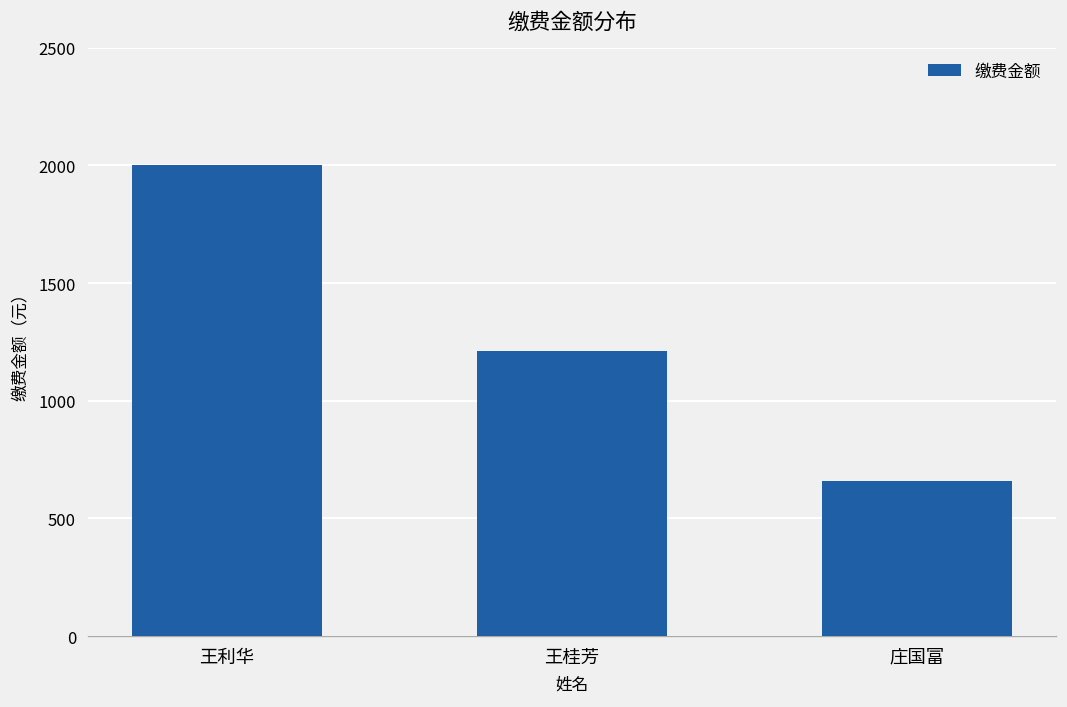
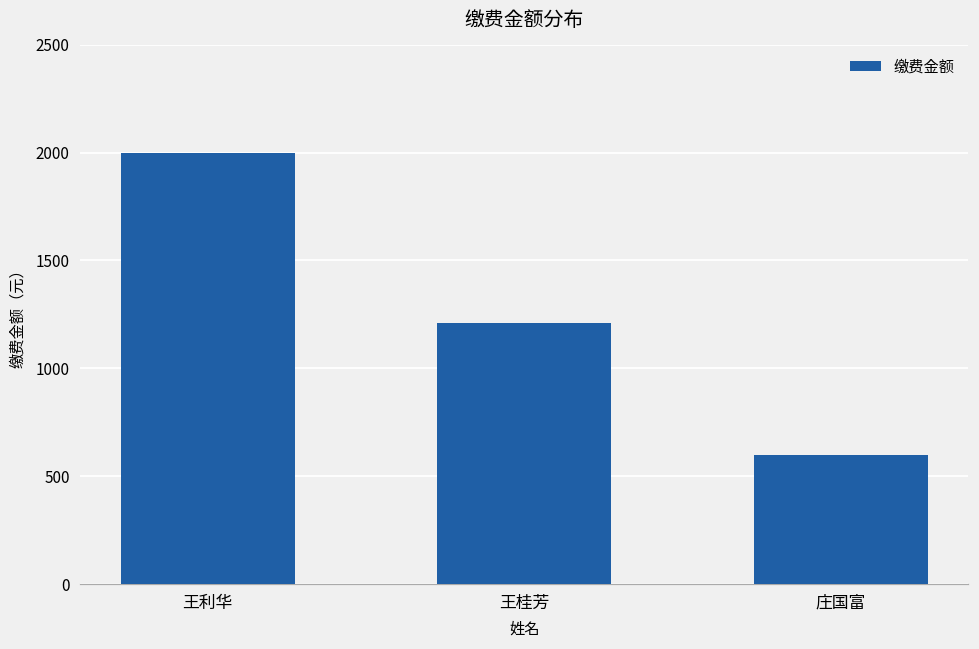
  {
    "王利华": 2000,
    "王桂芳": 1210,
-   "庄国富": 660
+   "庄国富": 600
  }
